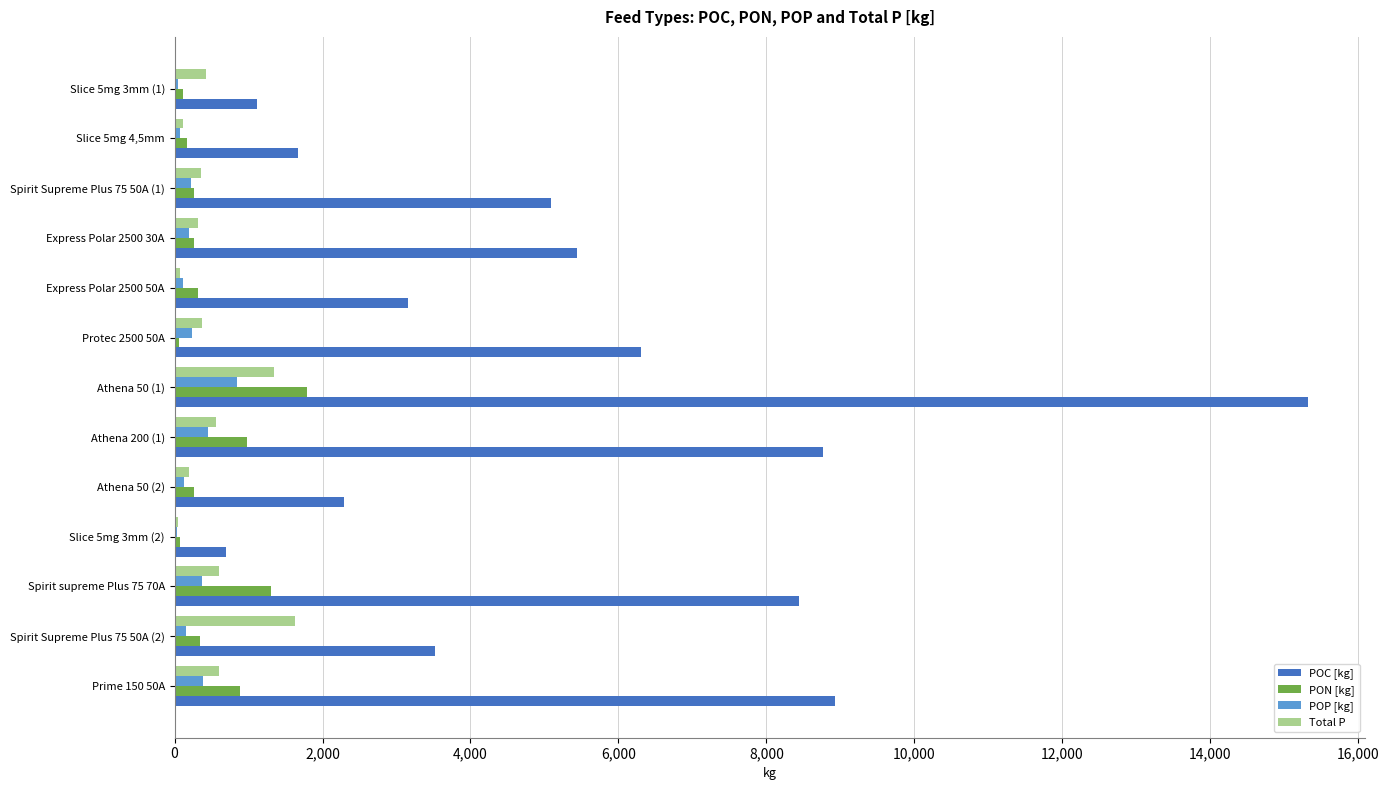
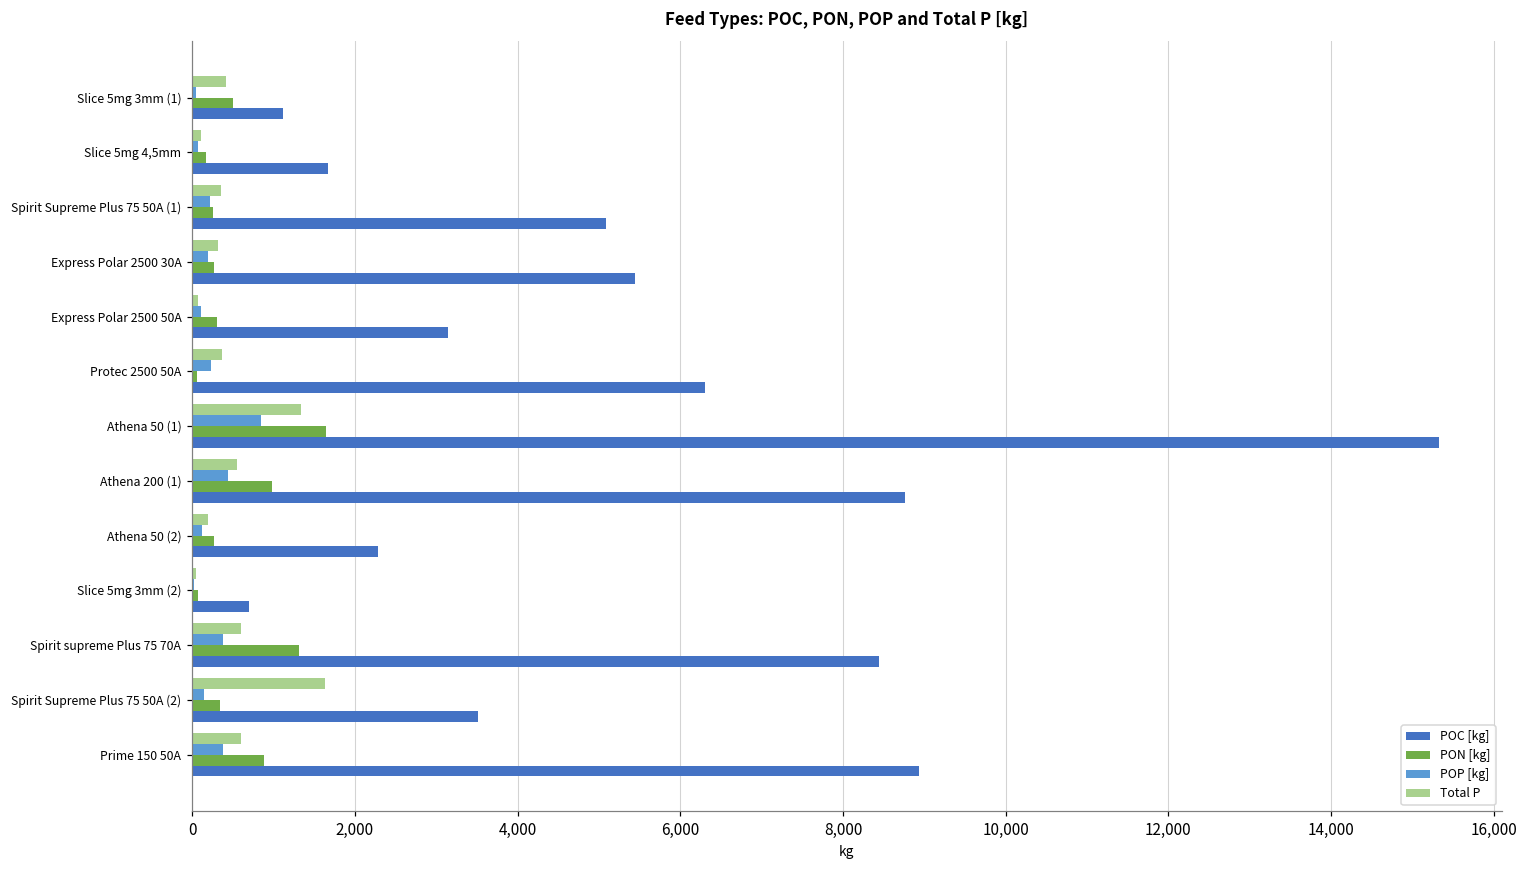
  {
    "PON [kg]": {
-     "Slice 5mg 3mm (1)": "100",
+     "Slice 5mg 3mm (1)": "500",
      "Slice 5mg 4,5mm": "200",
      "Spirit Supreme Plus 75 50A (1)": "300",
      "Express Polar 2500 30A": "300",
      "Express Polar 2500 50A": "300",
      "Protec 2500 50A": "100",
-     "Athena 50 (1)": "1,800",
+     "Athena 50 (1)": "1,600",
      "Athena 200 (1)": "1,000",
      "Athena 50 (2)": "300",
      "Slice 5mg 3mm (2)": "100",
      "Spirit supreme Plus 75 70A": "1,300",
      "Spirit Supreme Plus 75 50A (2)": "300",
      "Prime 150 50A": "900"
    },
    "Total P": {
      "Slice 5mg 3mm (1)": "400",
      "Slice 5mg 4,5mm": "100",
      "Spirit Supreme Plus 75 50A (1)": "400",
      "Express Polar 2500 30A": "300",
      "Express Polar 2500 50A": "100",
      "Protec 2500 50A": "400",
      "Athena 50 (1)": "1,300",
      "Athena 200 (1)": "600",
      "Athena 50 (2)": "200",
      "Slice 5mg 3mm (2)": "0",
      "Spirit supreme Plus 75 70A": "600",
      "Spirit Supreme Plus 75 50A (2)": "1,600",
      "Prime 150 50A": "600"
    }
  }
